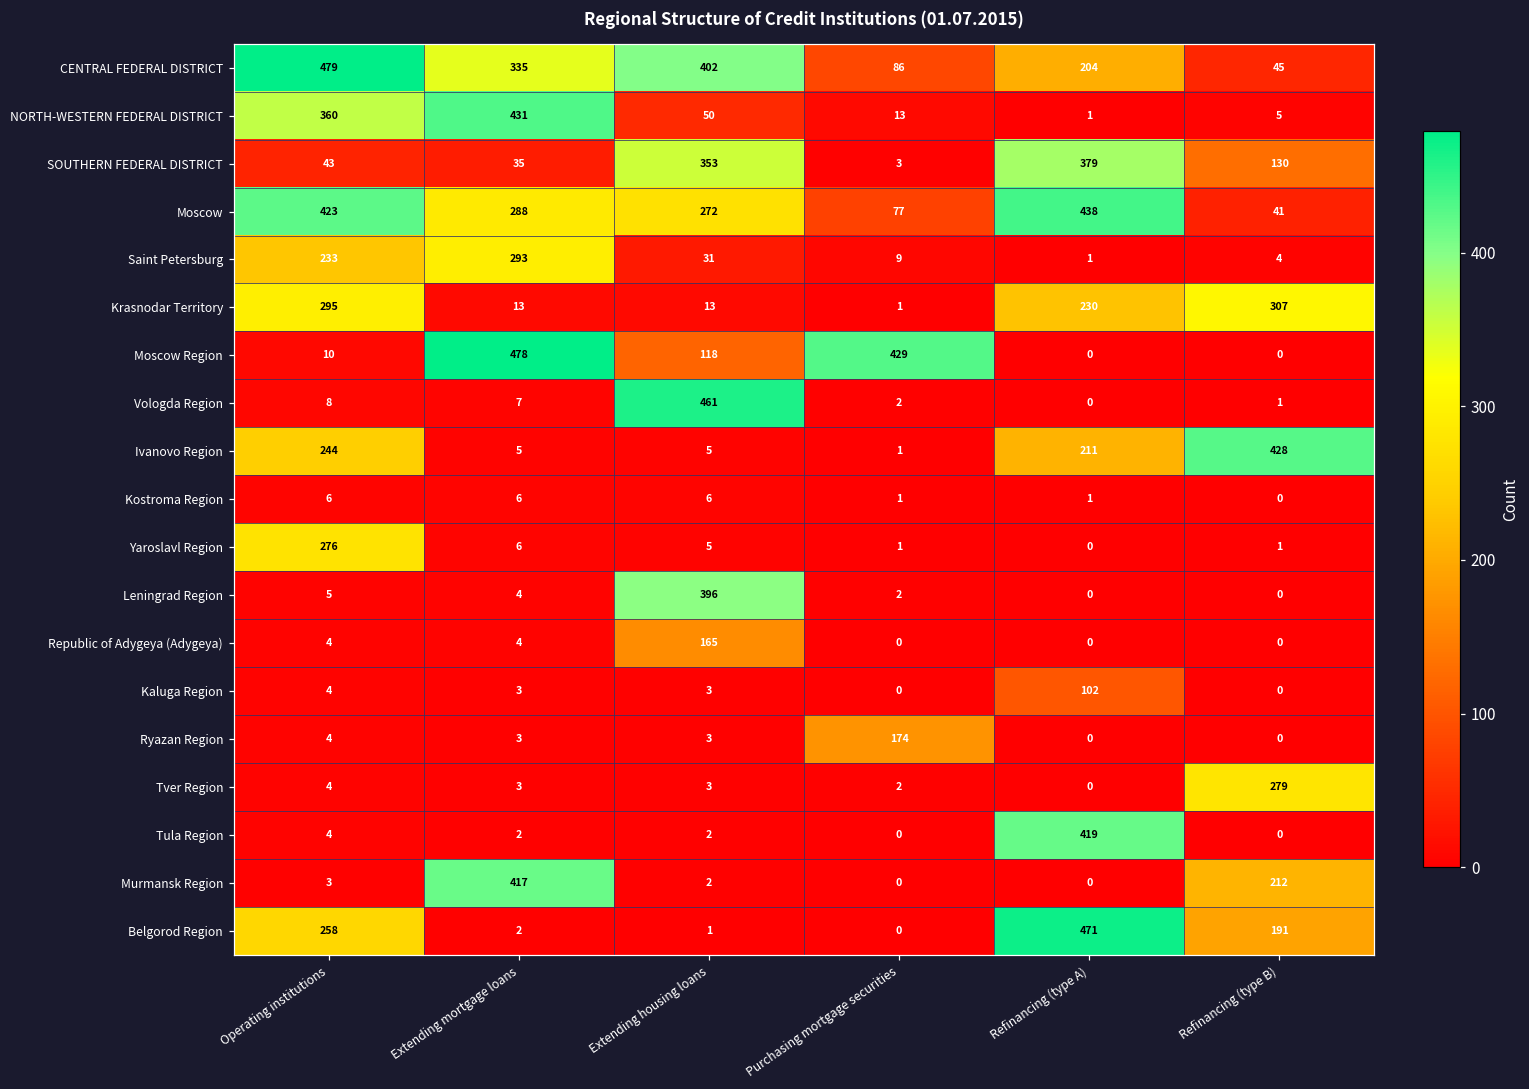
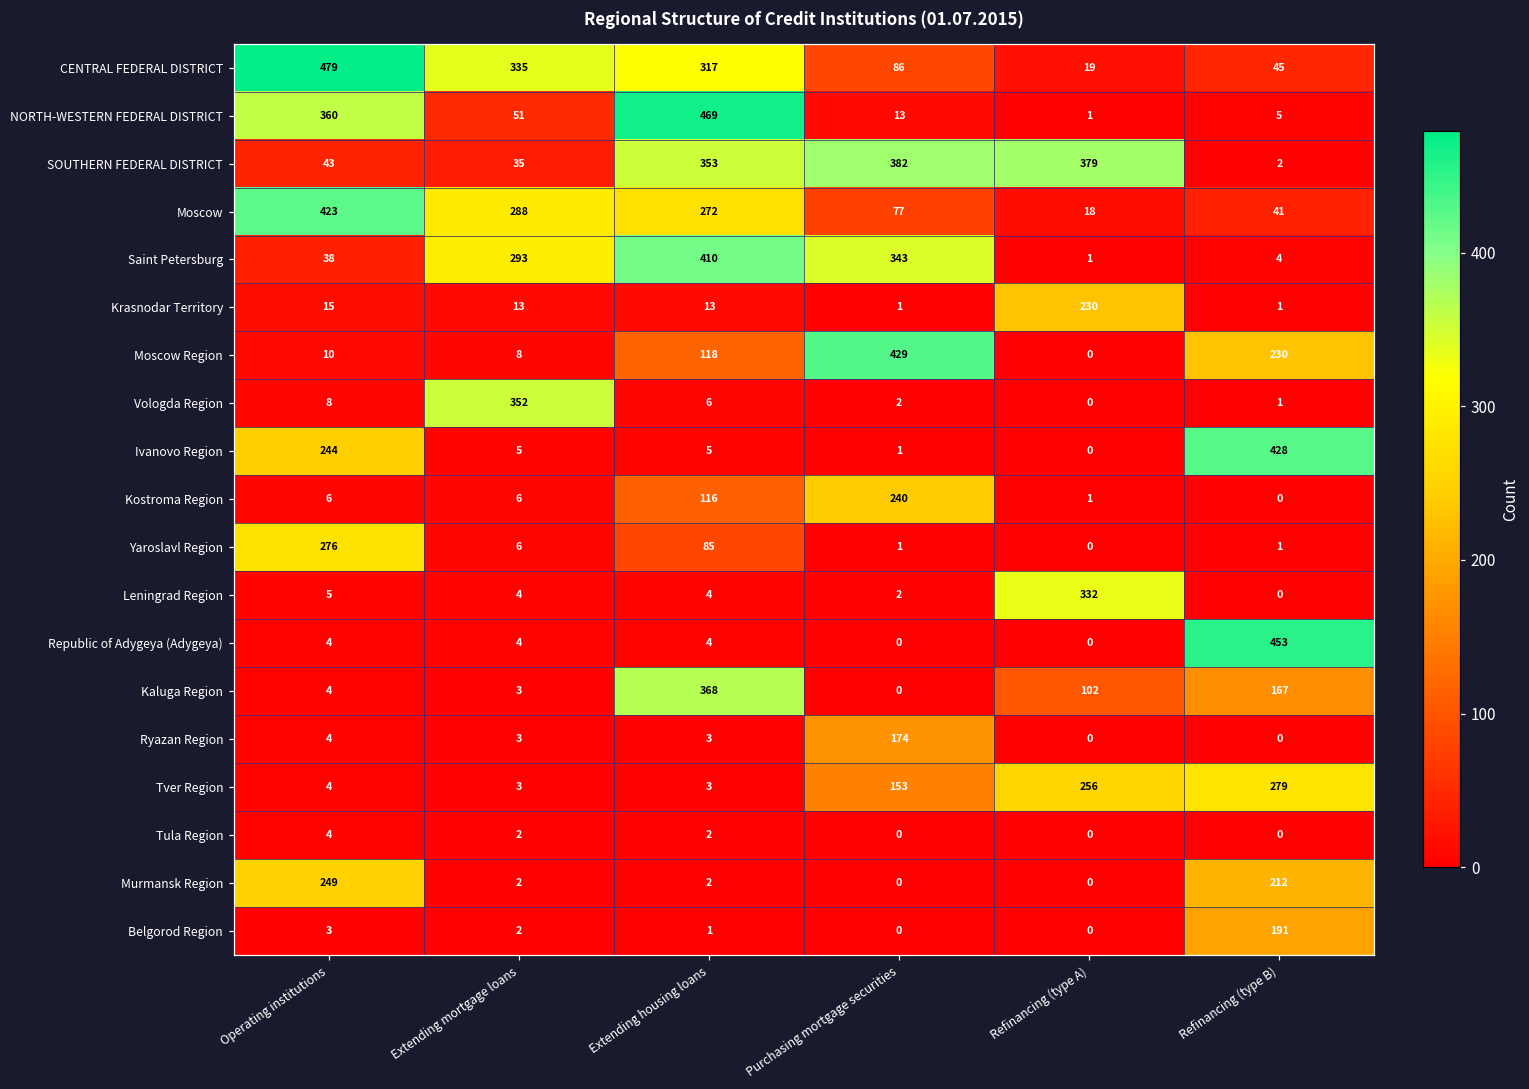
  {
    "CENTRAL FEDERAL DISTRICT": {
      "Operating institutions": 479,
      "Extending mortgage loans": 335,
-     "Extending housing loans": 402,
+     "Extending housing loans": 317,
      "Purchasing mortgage securities": 86,
-     "Refinancing (type A)": 204,
+     "Refinancing (type A)": 19,
      "Refinancing (type B)": 45
    },
    "NORTH-WESTERN FEDERAL DISTRICT": {
      "Operating institutions": 360,
-     "Extending mortgage loans": 431,
-     "Extending housing loans": 50,
+     "Extending mortgage loans": 51,
+     "Extending housing loans": 469,
      "Purchasing mortgage securities": 13,
      "Refinancing (type A)": 1,
      "Refinancing (type B)": 5
    },
    "SOUTHERN FEDERAL DISTRICT": {
      "Operating institutions": 43,
      "Extending mortgage loans": 35,
      "Extending housing loans": 353,
-     "Purchasing mortgage securities": 3,
+     "Purchasing mortgage securities": 382,
      "Refinancing (type A)": 379,
-     "Refinancing (type B)": 130
+     "Refinancing (type B)": 2
    },
    "Moscow": {
      "Operating institutions": 423,
      "Extending mortgage loans": 288,
      "Extending housing loans": 272,
      "Purchasing mortgage securities": 77,
-     "Refinancing (type A)": 438,
+     "Refinancing (type A)": 18,
      "Refinancing (type B)": 41
    },
    "Saint Petersburg": {
-     "Operating institutions": 233,
+     "Operating institutions": 38,
      "Extending mortgage loans": 293,
-     "Extending housing loans": 31,
-     "Purchasing mortgage securities": 9,
+     "Extending housing loans": 410,
+     "Purchasing mortgage securities": 343,
      "Refinancing (type A)": 1,
      "Refinancing (type B)": 4
    },
    "Krasnodar Territory": {
-     "Operating institutions": 295,
+     "Operating institutions": 15,
      "Extending mortgage loans": 13,
      "Extending housing loans": 13,
      "Purchasing mortgage securities": 1,
      "Refinancing (type A)": 230,
-     "Refinancing (type B)": 307
+     "Refinancing (type B)": 1
    },
    "Moscow Region": {
      "Operating institutions": 10,
-     "Extending mortgage loans": 478,
+     "Extending mortgage loans": 8,
      "Extending housing loans": 118,
      "Purchasing mortgage securities": 429,
      "Refinancing (type A)": 0,
-     "Refinancing (type B)": 0
+     "Refinancing (type B)": 230
    },
    "Vologda Region": {
      "Operating institutions": 8,
-     "Extending mortgage loans": 7,
-     "Extending housing loans": 461,
+     "Extending mortgage loans": 352,
+     "Extending housing loans": 6,
      "Purchasing mortgage securities": 2,
      "Refinancing (type A)": 0,
      "Refinancing (type B)": 1
    },
    "Ivanovo Region": {
      "Operating institutions": 244,
      "Extending mortgage loans": 5,
      "Extending housing loans": 5,
      "Purchasing mortgage securities": 1,
-     "Refinancing (type A)": 211,
+     "Refinancing (type A)": 0,
      "Refinancing (type B)": 428
    },
    "Kostroma Region": {
      "Operating institutions": 6,
      "Extending mortgage loans": 6,
-     "Extending housing loans": 6,
-     "Purchasing mortgage securities": 1,
+     "Extending housing loans": 116,
+     "Purchasing mortgage securities": 240,
      "Refinancing (type A)": 1,
      "Refinancing (type B)": 0
    },
    "Yaroslavl Region": {
      "Operating institutions": 276,
      "Extending mortgage loans": 6,
-     "Extending housing loans": 5,
+     "Extending housing loans": 85,
      "Purchasing mortgage securities": 1,
      "Refinancing (type A)": 0,
      "Refinancing (type B)": 1
    },
    "Leningrad Region": {
      "Operating institutions": 5,
      "Extending mortgage loans": 4,
-     "Extending housing loans": 396,
+     "Extending housing loans": 4,
      "Purchasing mortgage securities": 2,
-     "Refinancing (type A)": 0,
+     "Refinancing (type A)": 332,
      "Refinancing (type B)": 0
    },
    "Republic of Adygeya (Adygeya)": {
      "Operating institutions": 4,
      "Extending mortgage loans": 4,
-     "Extending housing loans": 165,
+     "Extending housing loans": 4,
      "Purchasing mortgage securities": 0,
      "Refinancing (type A)": 0,
-     "Refinancing (type B)": 0
+     "Refinancing (type B)": 453
    },
    "Kaluga Region": {
      "Operating institutions": 4,
      "Extending mortgage loans": 3,
-     "Extending housing loans": 3,
+     "Extending housing loans": 368,
      "Purchasing mortgage securities": 0,
      "Refinancing (type A)": 102,
-     "Refinancing (type B)": 0
+     "Refinancing (type B)": 167
    },
    "Ryazan Region": {
      "Operating institutions": 4,
      "Extending mortgage loans": 3,
      "Extending housing loans": 3,
      "Purchasing mortgage securities": 174,
      "Refinancing (type A)": 0,
      "Refinancing (type B)": 0
    },
    "Tver Region": {
      "Operating institutions": 4,
      "Extending mortgage loans": 3,
      "Extending housing loans": 3,
-     "Purchasing mortgage securities": 2,
-     "Refinancing (type A)": 0,
+     "Purchasing mortgage securities": 153,
+     "Refinancing (type A)": 256,
      "Refinancing (type B)": 279
    },
    "Tula Region": {
      "Operating institutions": 4,
      "Extending mortgage loans": 2,
      "Extending housing loans": 2,
      "Purchasing mortgage securities": 0,
-     "Refinancing (type A)": 419,
+     "Refinancing (type A)": 0,
      "Refinancing (type B)": 0
    },
    "Murmansk Region": {
-     "Operating institutions": 3,
-     "Extending mortgage loans": 417,
+     "Operating institutions": 249,
+     "Extending mortgage loans": 2,
      "Extending housing loans": 2,
      "Purchasing mortgage securities": 0,
      "Refinancing (type A)": 0,
      "Refinancing (type B)": 212
    },
    "Belgorod Region": {
-     "Operating institutions": 258,
+     "Operating institutions": 3,
      "Extending mortgage loans": 2,
      "Extending housing loans": 1,
      "Purchasing mortgage securities": 0,
-     "Refinancing (type A)": 471,
+     "Refinancing (type A)": 0,
      "Refinancing (type B)": 191
    }
  }
